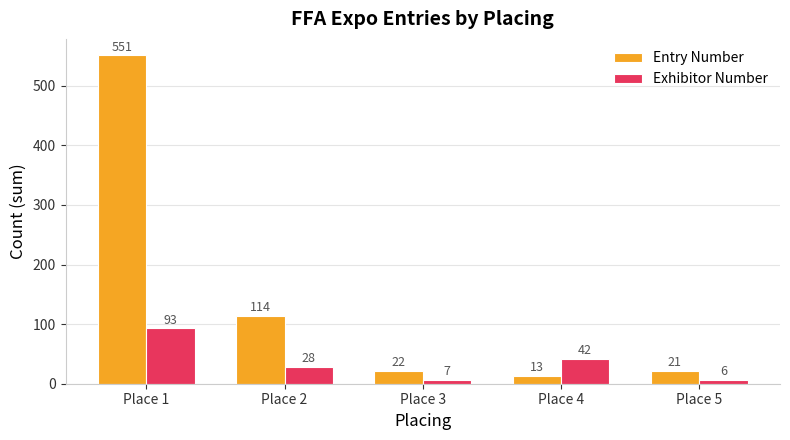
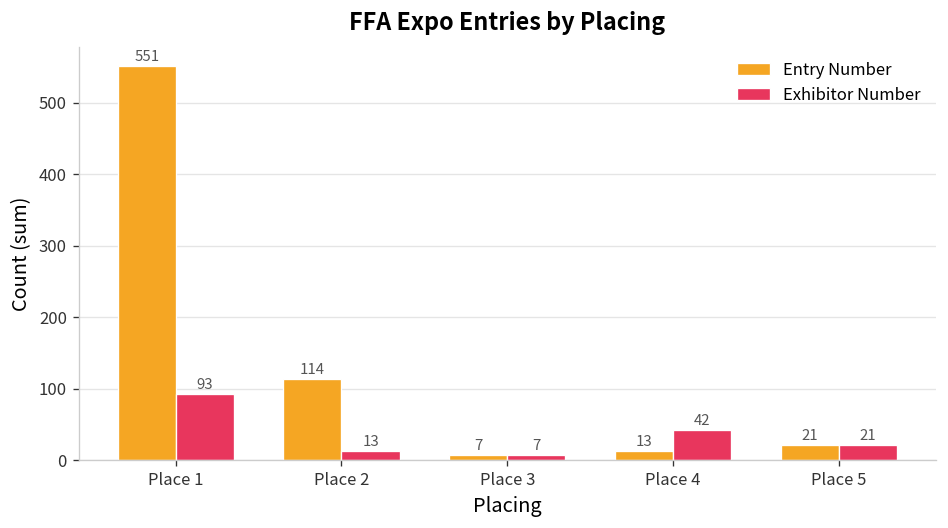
  {
    "Entry Number": {
      "Place 1": 551,
      "Place 2": 114,
-     "Place 3": 22,
+     "Place 3": 7,
      "Place 4": 13,
      "Place 5": 21
    },
    "Exhibitor Number": {
      "Place 1": 93,
-     "Place 2": 28,
+     "Place 2": 13,
      "Place 3": 7,
      "Place 4": 42,
-     "Place 5": 6
+     "Place 5": 21
    }
  }
